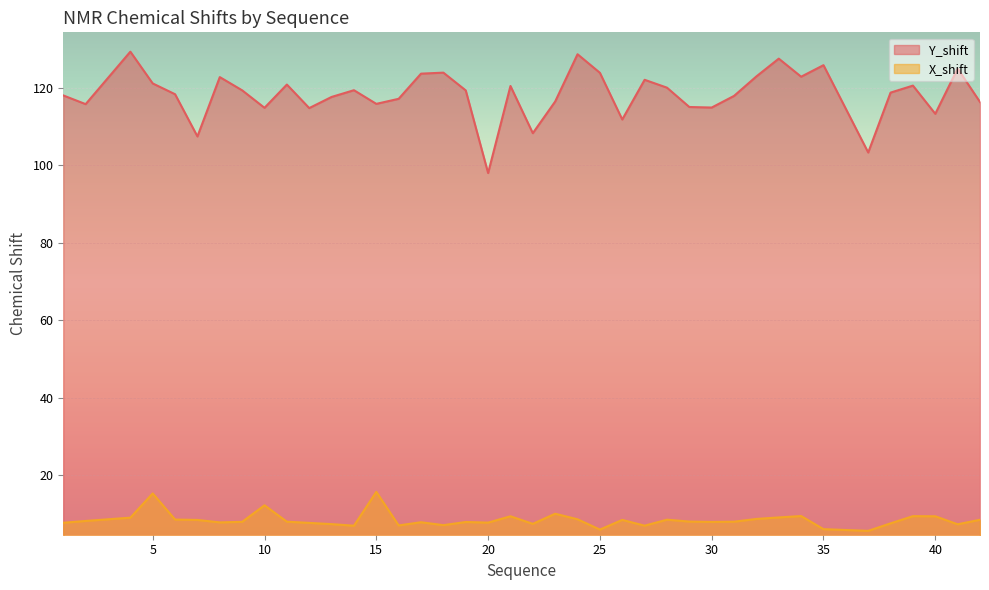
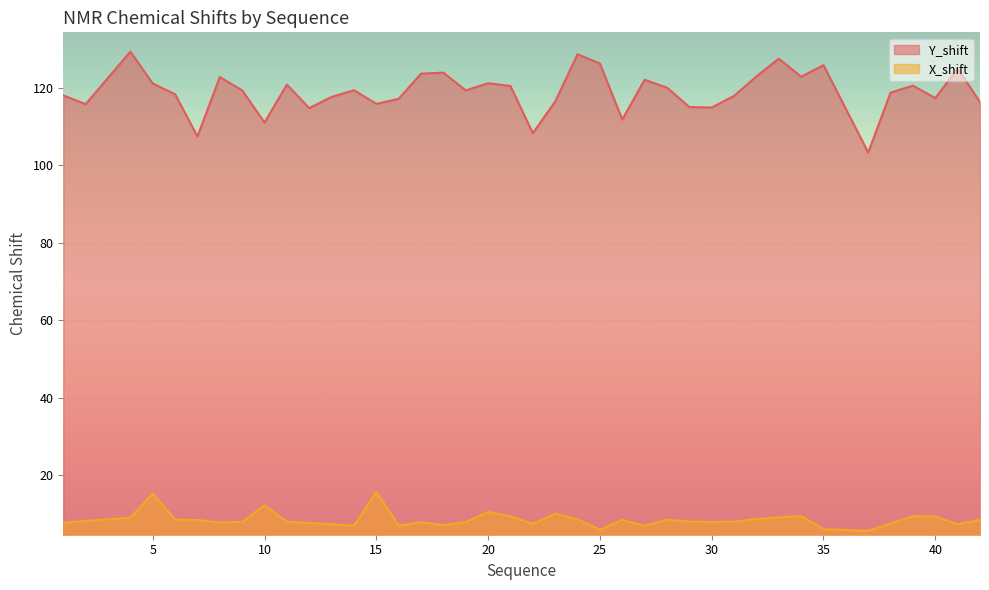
  {
    "Y_shift": {
      "5": 121,
-     "10": 115,
+     "10": 111,
      "15": 116,
-     "20": 98,
-     "25": 124,
+     "20": 121,
+     "25": 126,
      "30": 115,
      "35": 126,
-     "40": 113
+     "40": 117
    },
    "X_shift": {
      "5": 15,
      "10": 12,
      "15": 16,
-     "20": 8,
+     "20": 10,
      "25": 6,
      "30": 8,
      "35": 6,
      "40": 9
    }
  }
